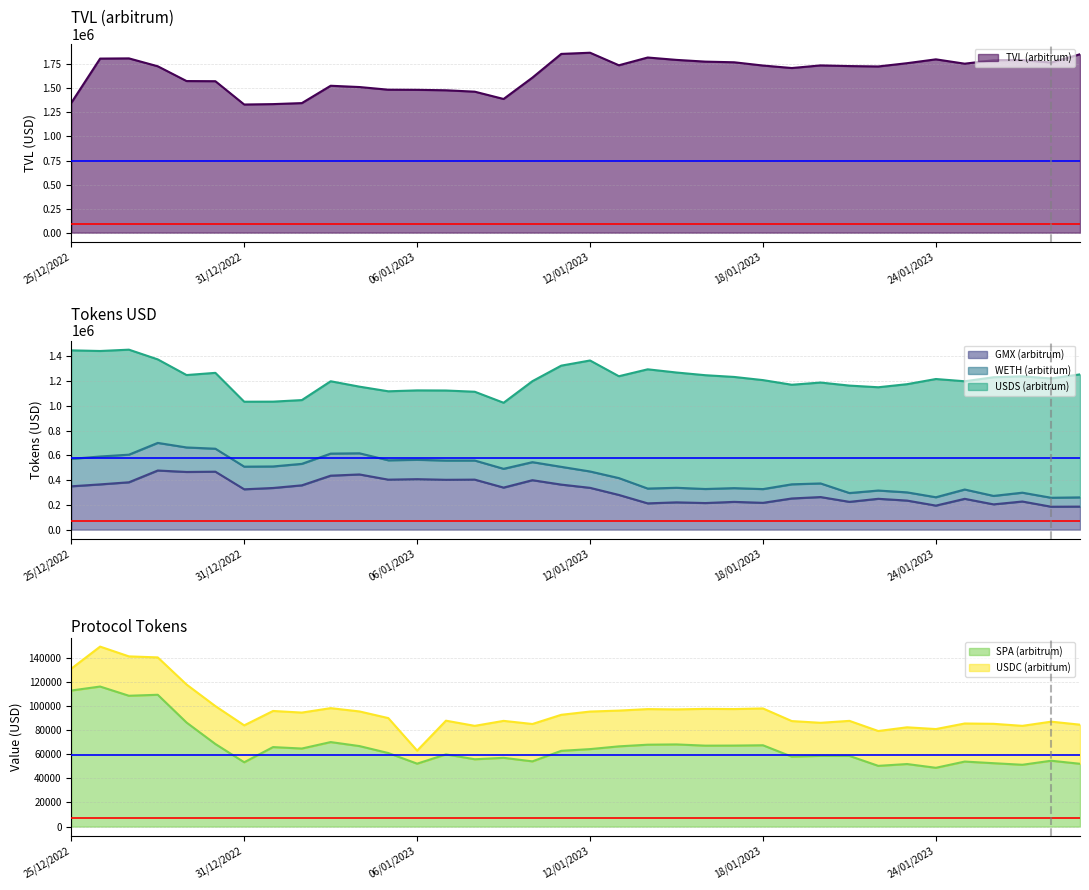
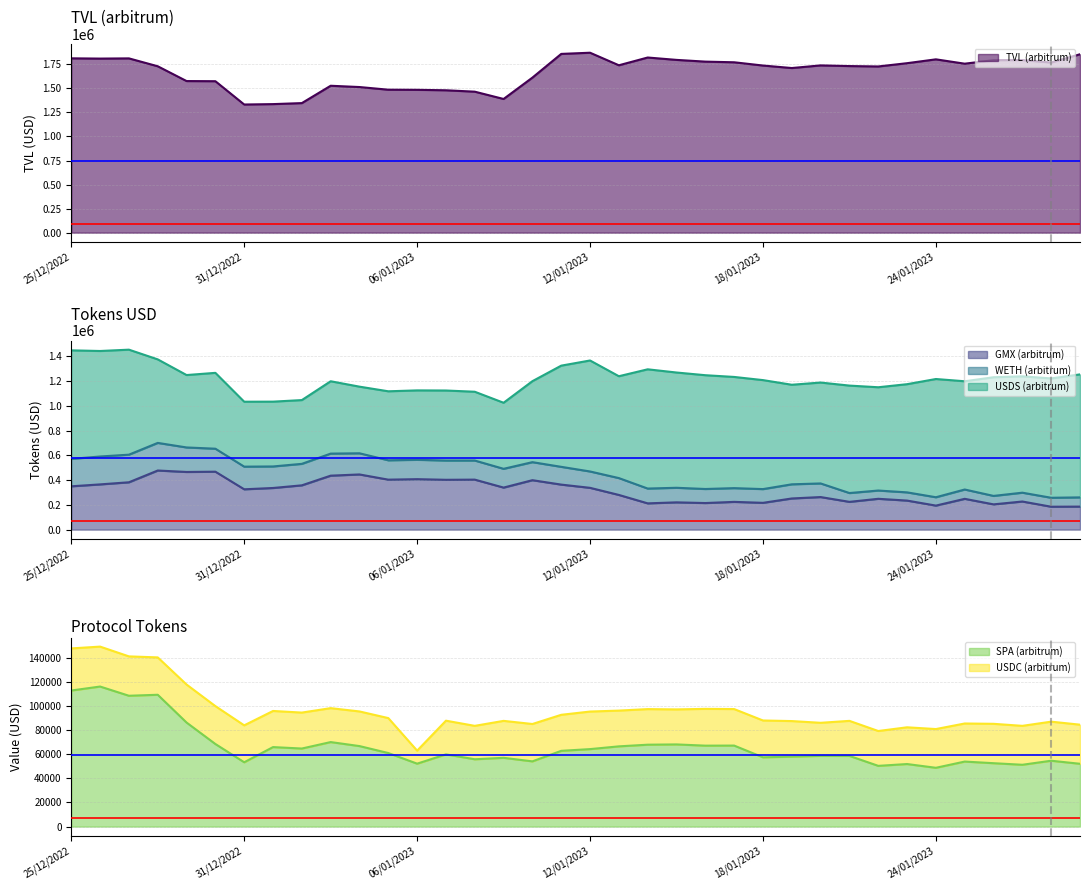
  {
    "TVL (arbitrum)": {
-     "25/12/2022": 1300000,
+     "25/12/2022": 1800000,
      "31/12/2022": 1300000,
      "06/01/2023": 1500000,
      "12/01/2023": 1900000,
      "18/01/2023": 1700000,
      "24/01/2023": 1800000
    },
    "Protocol Tokens": {
      "SPA (arbitrum)": {
        "25/12/2022": 113000,
        "31/12/2022": 53000,
        "06/01/2023": 52000,
        "12/01/2023": 64000,
-       "18/01/2023": 68000,
+       "18/01/2023": 58000,
        "24/01/2023": 49000
      },
      "USDC (arbitrum)": {
-       "25/12/2022": 18000,
+       "25/12/2022": 35000,
        "31/12/2022": 31000,
        "06/01/2023": 11000,
        "12/01/2023": 31000,
        "18/01/2023": 31000,
        "24/01/2023": 32000
      }
    }
  }
